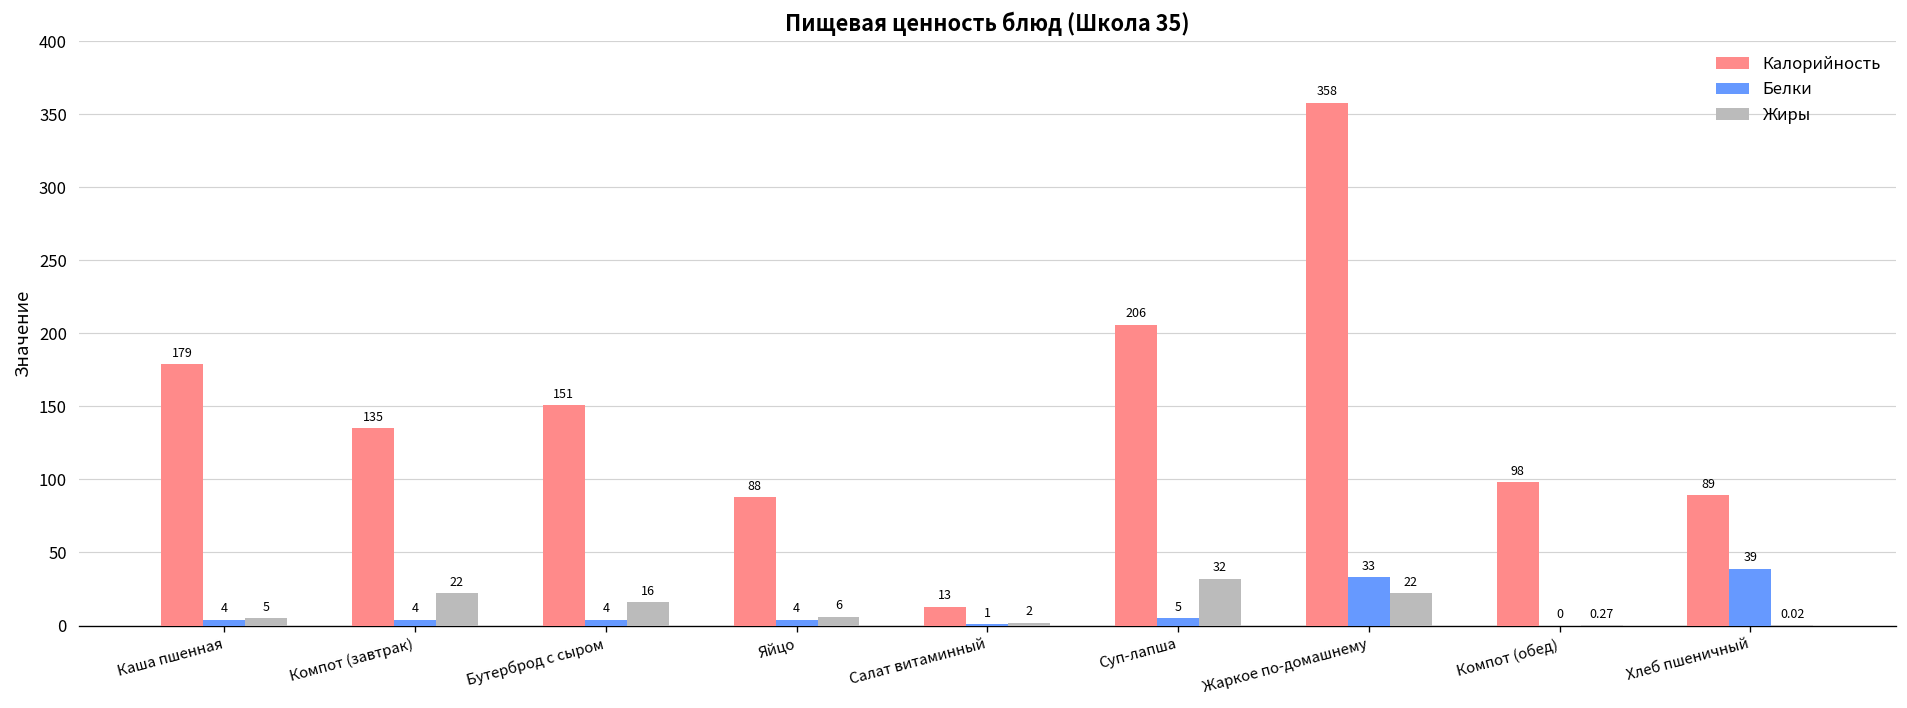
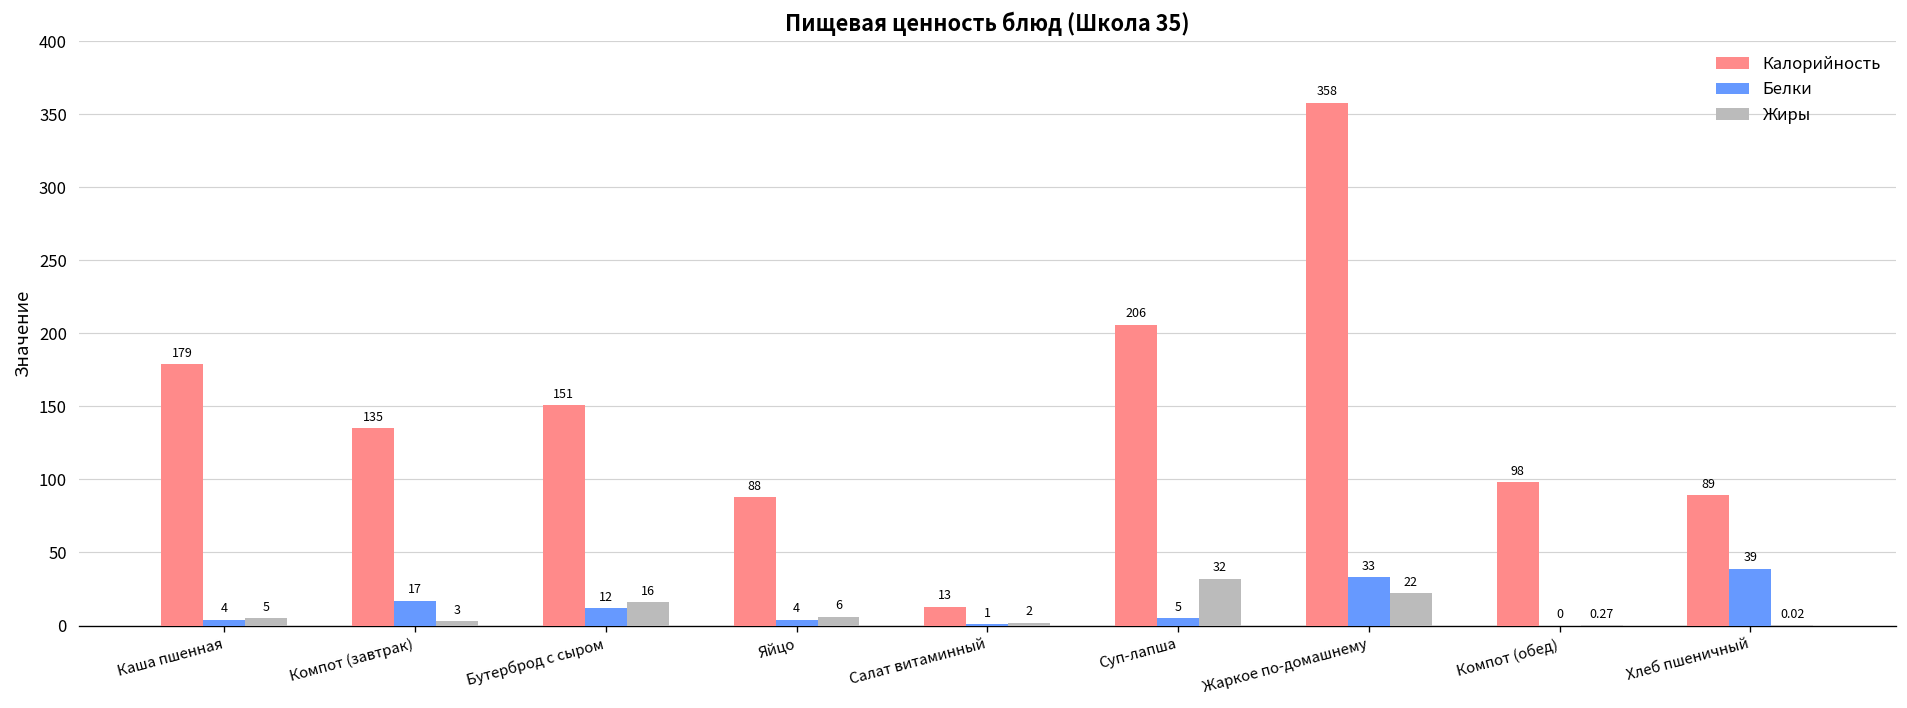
  {
    "Калорийность": {
      "Каша пшенная": 179,
      "Компот (завтрак)": 135,
      "Бутерброд с сыром": 151,
      "Яйцо": 88,
      "Салат витаминный": 13,
      "Суп-лапша": 206,
      "Жаркое по-домашнему": 358,
      "Компот (обед)": 98,
      "Хлеб пшеничный": 89
    },
    "Белки": {
      "Каша пшенная": 4,
-     "Компот (завтрак)": 4,
-     "Бутерброд с сыром": 4,
+     "Компот (завтрак)": 17,
+     "Бутерброд с сыром": 12,
      "Яйцо": 4,
      "Салат витаминный": 1,
      "Суп-лапша": 5,
      "Жаркое по-домашнему": 33,
      "Компот (обед)": 0,
      "Хлеб пшеничный": 39
    },
    "Жиры": {
      "Каша пшенная": 5,
-     "Компот (завтрак)": 22,
+     "Компот (завтрак)": 3,
      "Бутерброд с сыром": 16,
      "Яйцо": 6,
      "Салат витаминный": 2,
      "Суп-лапша": 32,
      "Жаркое по-домашнему": 22,
      "Компот (обед)": 0.27,
      "Хлеб пшеничный": 0.02
    }
  }
